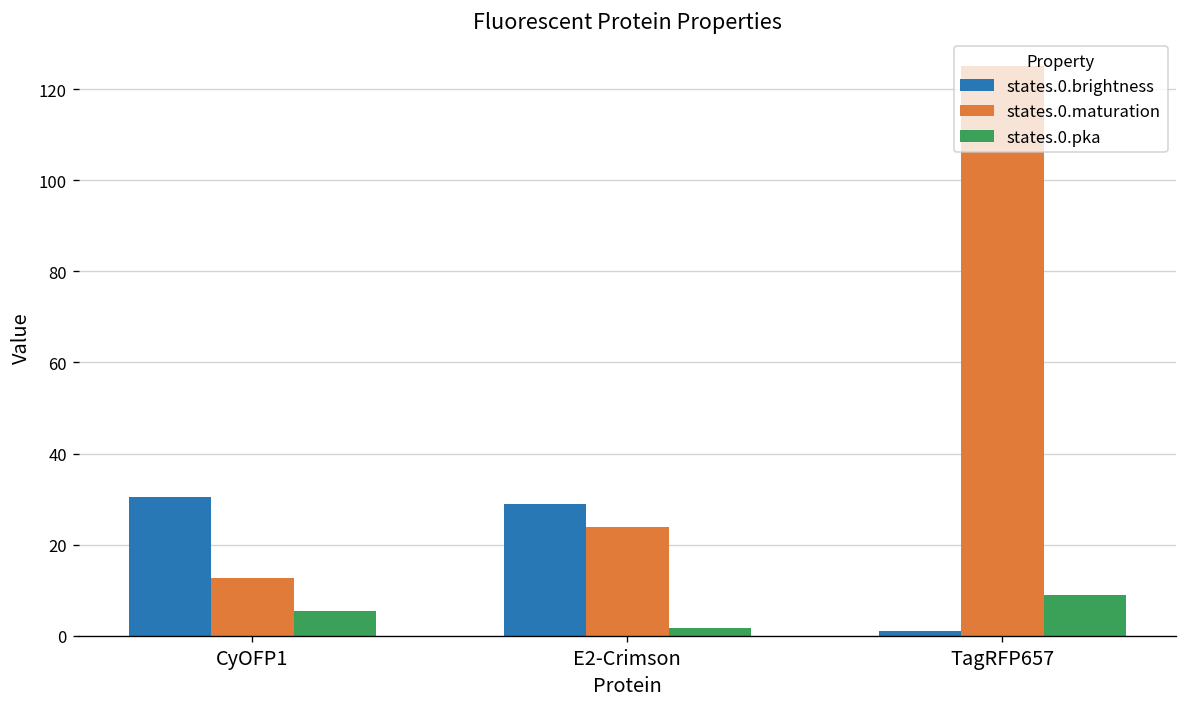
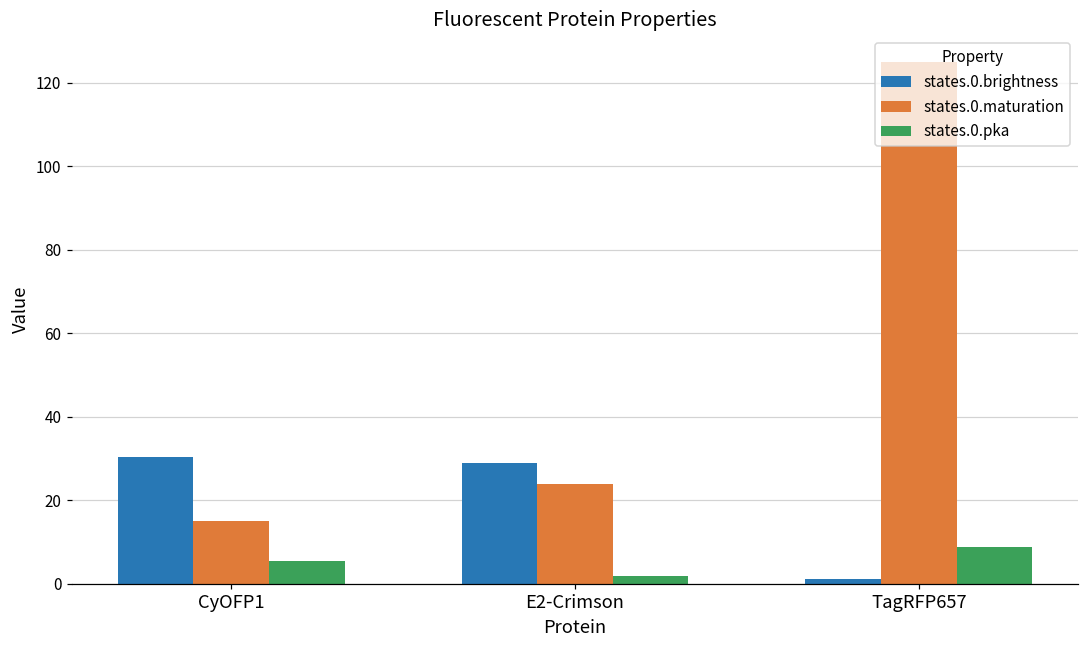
  {
    "states.0.brightness": {
      "CyOFP1": 30,
      "E2-Crimson": 29,
      "TagRFP657": 1
    },
    "states.0.maturation": {
-     "CyOFP1": 13,
+     "CyOFP1": 15,
      "E2-Crimson": 24
    },
    "states.0.pka": {
      "CyOFP1": 6,
      "E2-Crimson": 2,
      "TagRFP657": 9
    }
  }
